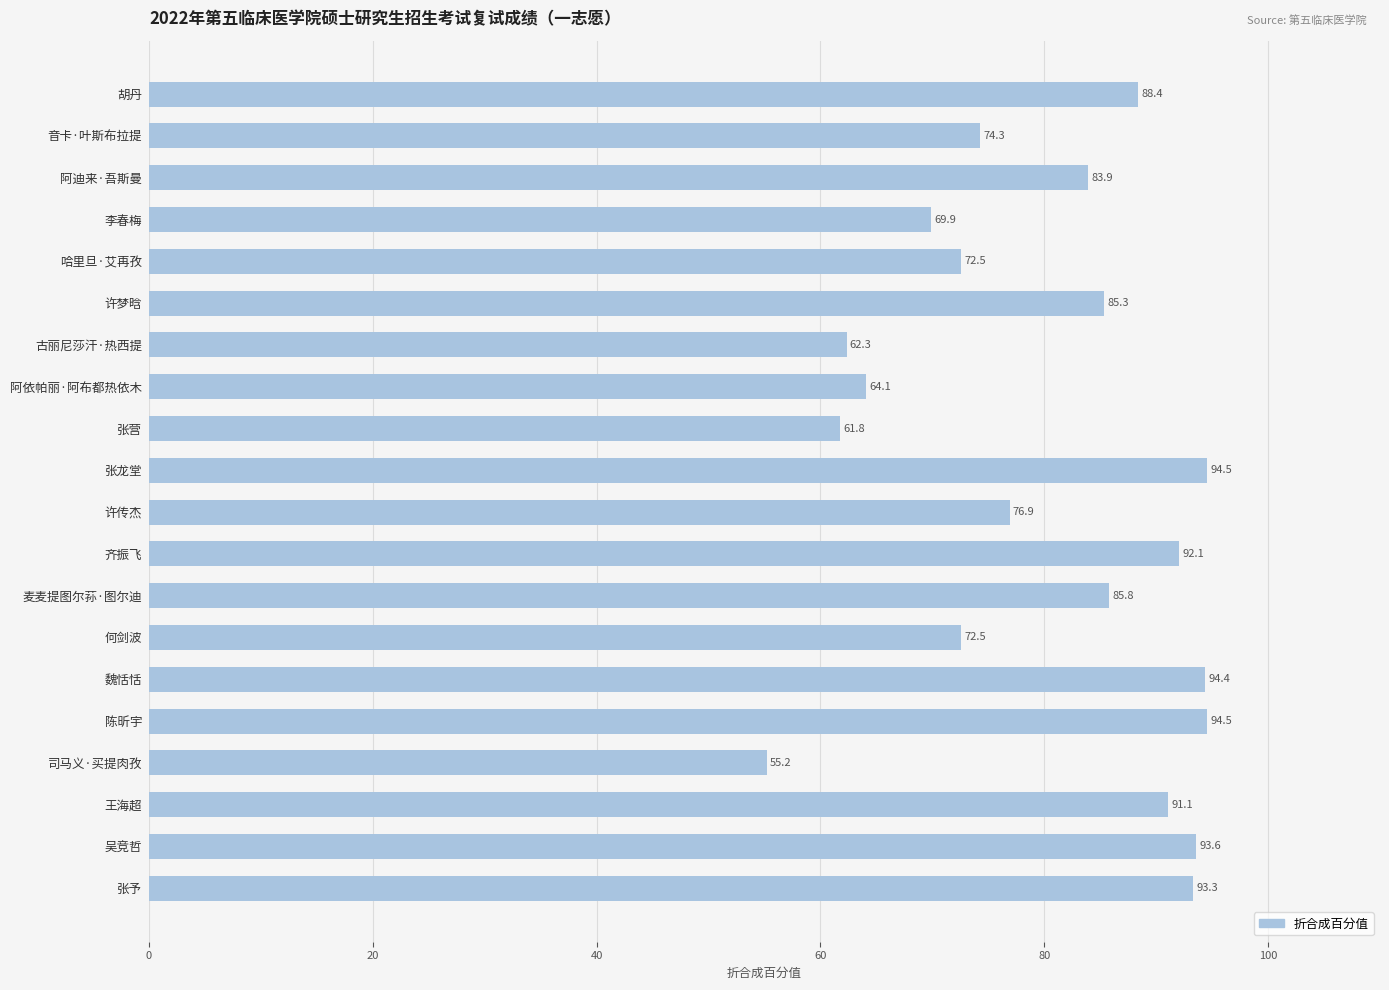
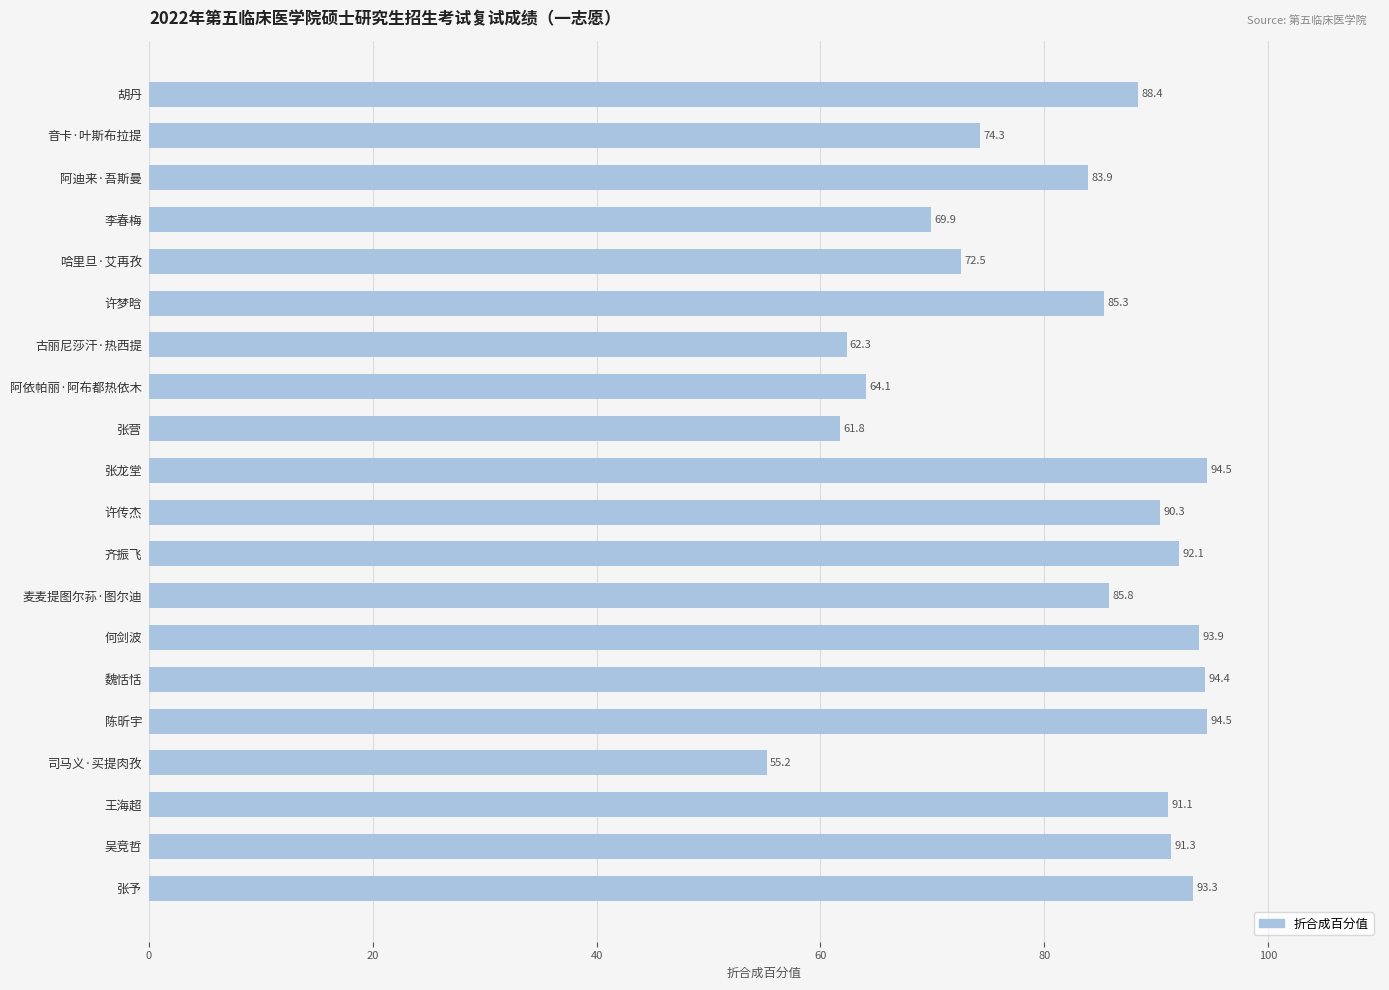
  {
    "胡丹": 88.4,
    "音卡·叶斯布拉提": 74.3,
    "阿迪来·吾斯曼": 83.9,
    "李春梅": 69.9,
    "哈里旦·艾再孜": 72.5,
    "许梦晗": 85.3,
    "古丽尼莎汗·热西提": 62.3,
    "阿依帕丽·阿布都热依木": 64.1,
    "张营": 61.8,
    "张龙堂": 94.5,
-   "许传杰": 76.9,
+   "许传杰": 90.3,
    "齐振飞": 92.1,
    "麦麦提图尔荪·图尔迪": 85.8,
-   "何剑波": 72.5,
+   "何剑波": 93.9,
    "魏恬恬": 94.4,
    "陈昕宇": 94.5,
    "司马义·买提肉孜": 55.2,
    "王海超": 91.1,
-   "吴竞哲": 93.6,
+   "吴竞哲": 91.3,
    "张予": 93.3
  }
